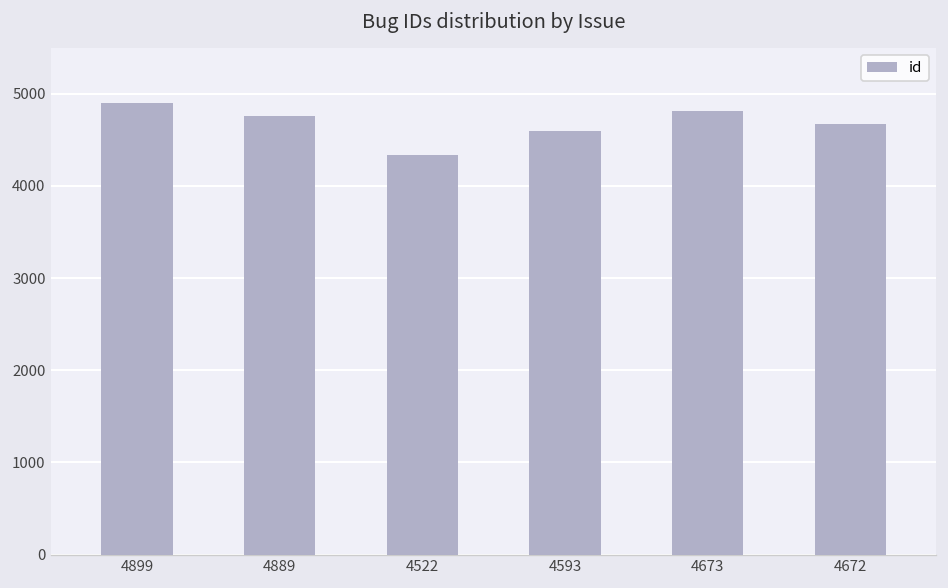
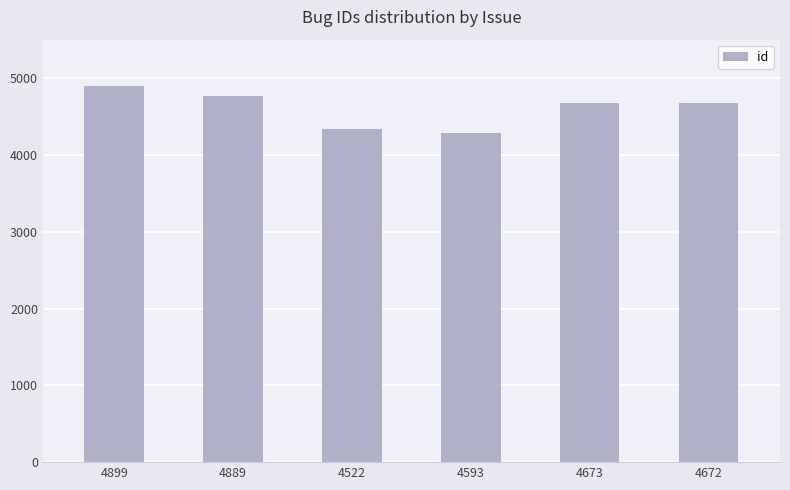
  {
    "4899": 4900,
    "4889": 4800,
    "4522": 4300,
-   "4593": 4600,
-   "4673": 4800,
+   "4593": 4300,
+   "4673": 4700,
    "4672": 4700
  }
